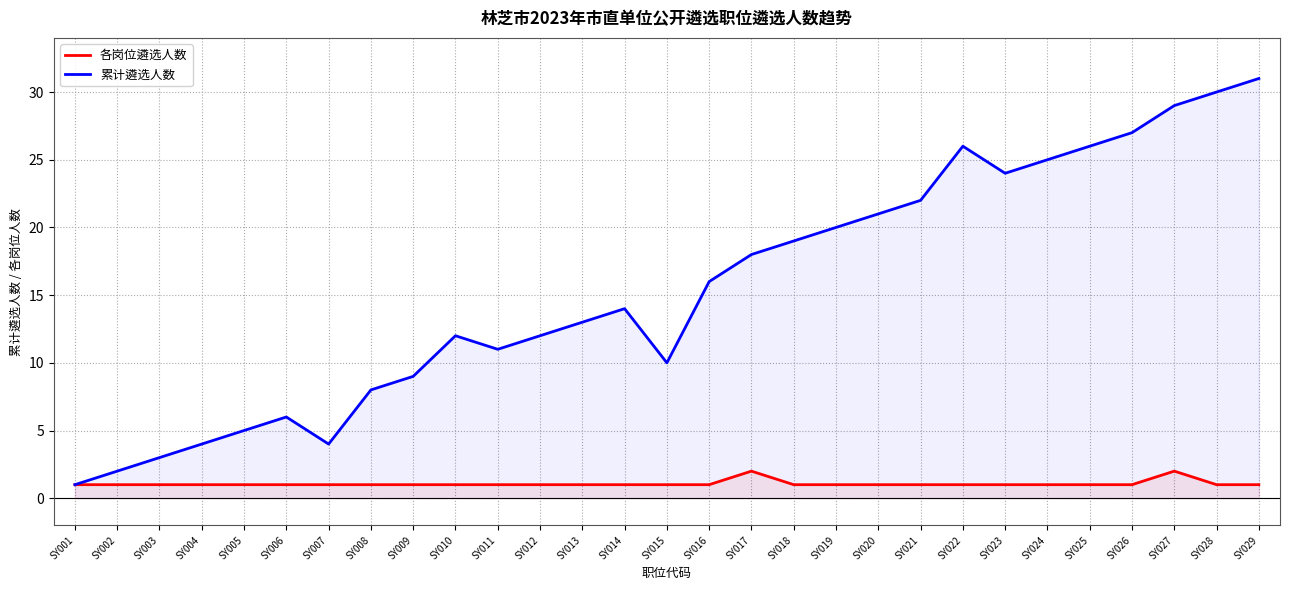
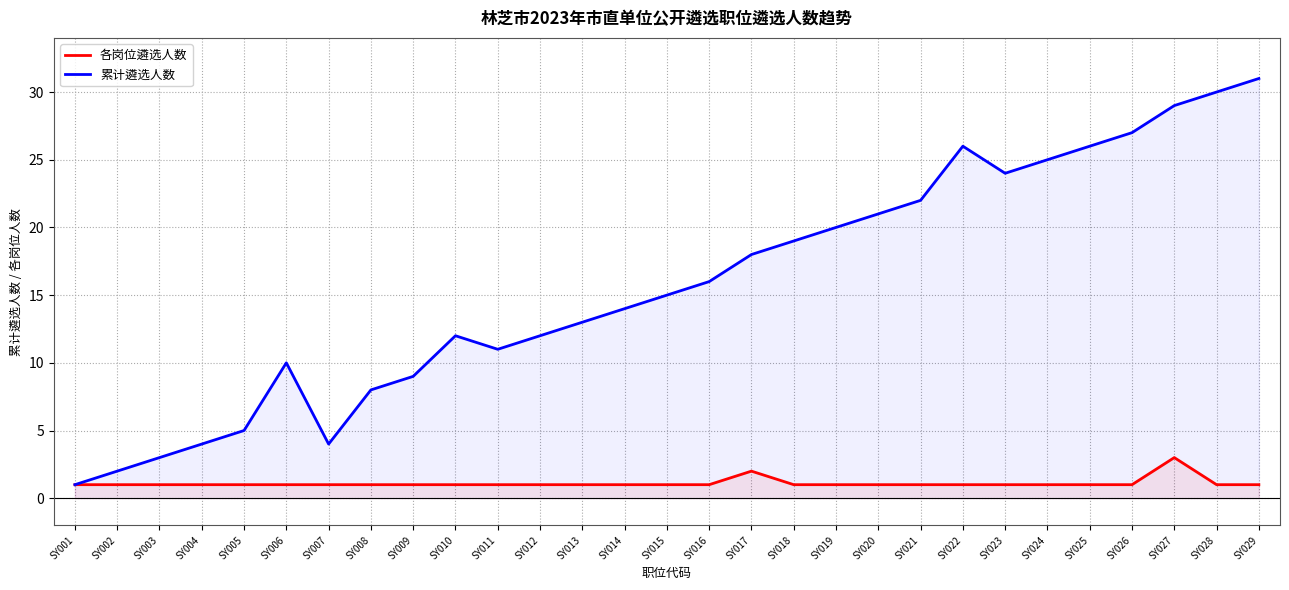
  {
    "各岗位遴选人数": {
      "SY002": 1,
      "SY003": 1,
      "SY004": 1,
      "SY005": 1,
      "SY006": 1,
      "SY007": 1,
      "SY008": 1,
      "SY009": 1,
      "SY010": 1,
      "SY011": 1,
      "SY012": 1,
      "SY013": 1,
      "SY014": 1,
      "SY015": 1,
      "SY016": 1,
      "SY017": 2,
      "SY018": 1,
      "SY019": 1,
      "SY020": 1,
      "SY021": 1,
      "SY022": 1,
      "SY023": 1,
      "SY024": 1,
      "SY025": 1,
      "SY026": 1,
-     "SY027": 2,
+     "SY027": 3,
      "SY028": 1,
      "SY029": 1
    },
    "累计遴选人数": {
      "SY002": 2,
      "SY003": 3,
      "SY004": 4,
      "SY005": 5,
-     "SY006": 6,
+     "SY006": 10,
      "SY007": 4,
      "SY008": 8,
      "SY009": 9,
      "SY010": 12,
      "SY011": 11,
      "SY012": 12,
      "SY013": 13,
      "SY014": 14,
-     "SY015": 10,
+     "SY015": 15,
      "SY016": 16,
      "SY017": 18,
      "SY018": 19,
      "SY019": 20,
      "SY020": 21,
      "SY021": 22,
      "SY022": 26,
      "SY023": 24,
      "SY024": 25,
      "SY025": 26,
      "SY026": 27,
      "SY027": 29,
      "SY028": 30,
      "SY029": 31
    }
  }
